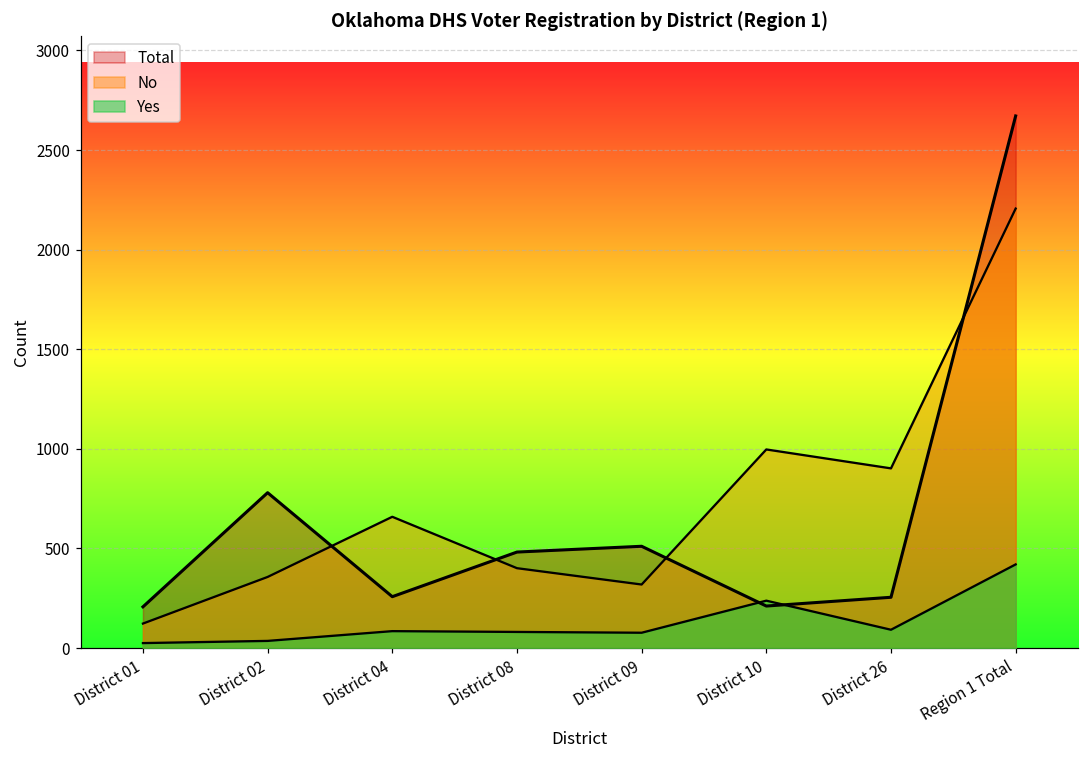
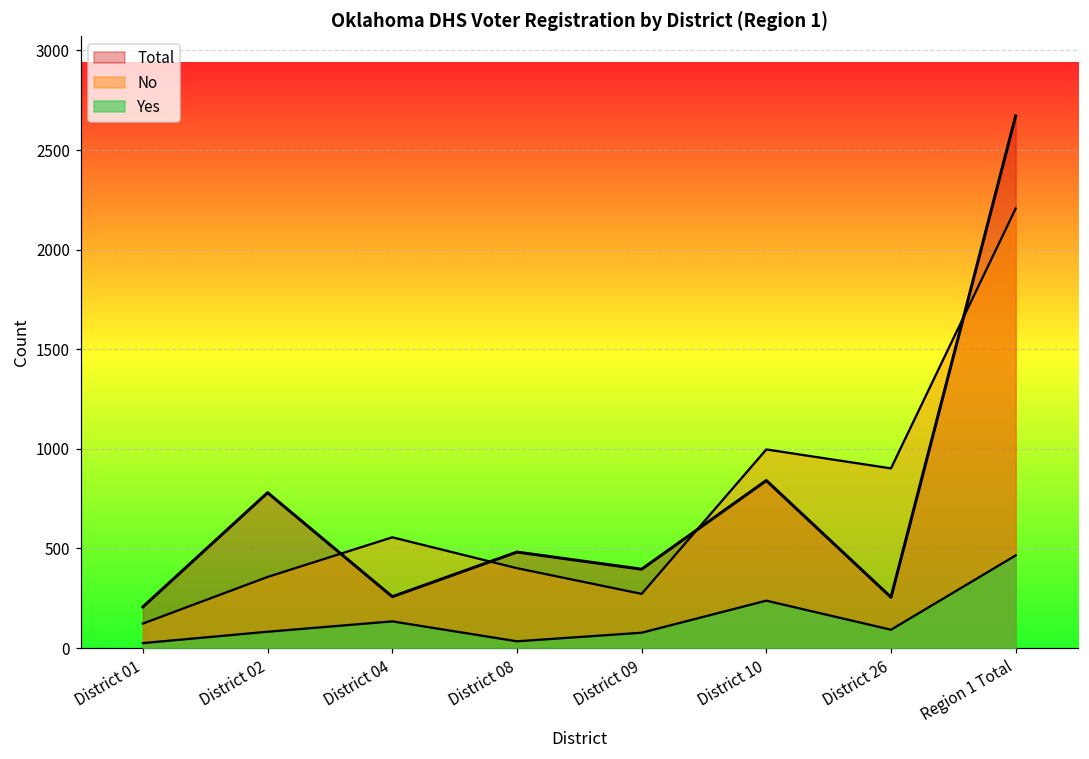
  {
    "Total": {
      "District 01": 210,
      "District 02": 780,
      "District 04": 260,
      "District 08": 480,
-     "District 09": 510,
-     "District 10": 210,
+     "District 09": 400,
+     "District 10": 840,
      "District 26": 260,
      "Region 1 Total": 2670
    },
    "No": {
      "District 01": 120,
      "District 02": 360,
-     "District 04": 660,
+     "District 04": 560,
      "District 08": 400,
-     "District 09": 320,
+     "District 09": 270,
      "District 10": 1000,
      "District 26": 900,
      "Region 1 Total": 2210
    },
    "Yes": {
      "District 01": 30,
-     "District 02": 40,
-     "District 04": 90,
-     "District 08": 80,
+     "District 02": 80,
+     "District 04": 130,
+     "District 08": 30,
      "District 09": 80,
      "District 10": 240,
      "District 26": 90,
-     "Region 1 Total": 420
+     "Region 1 Total": 470
    }
  }
